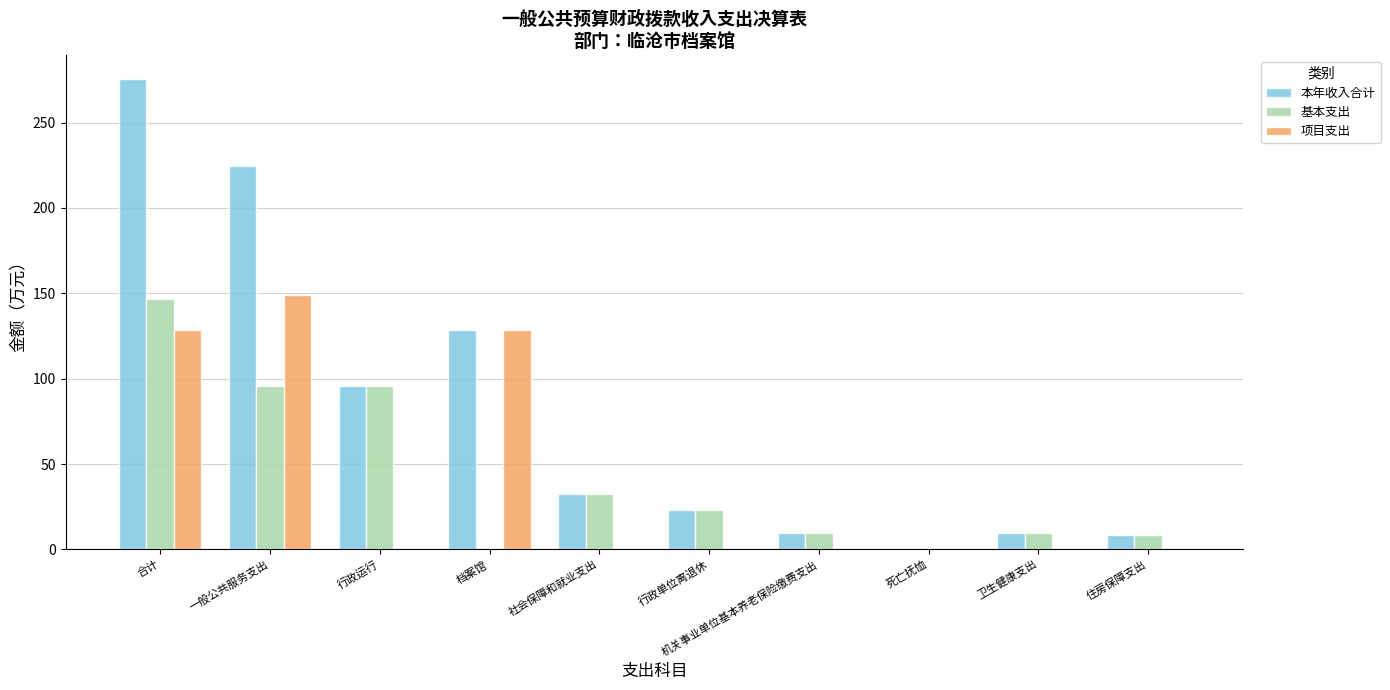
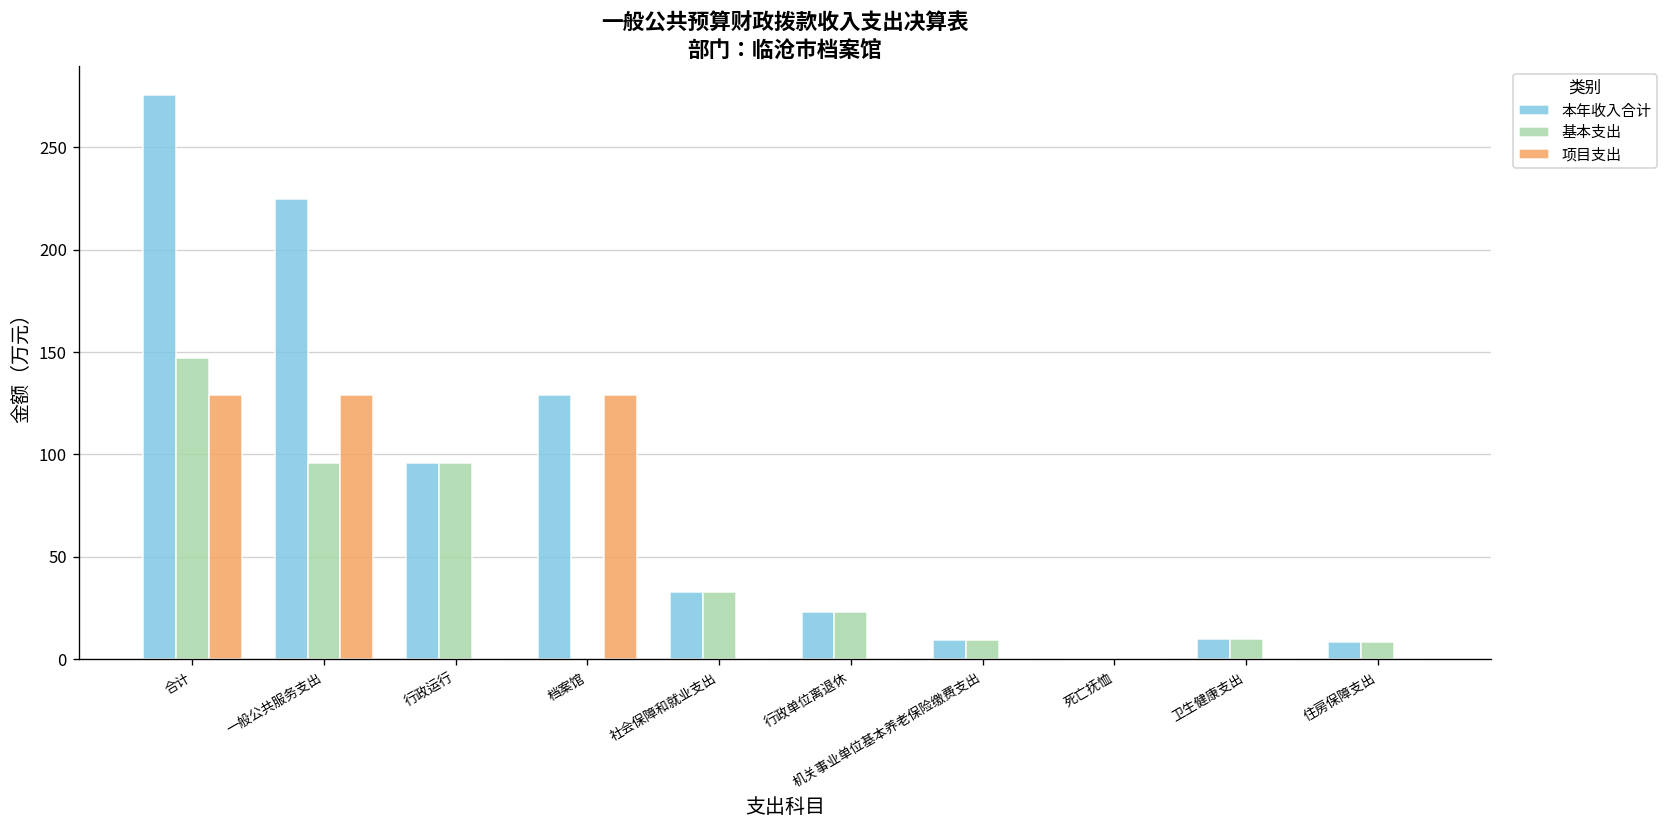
  {
    "本年收入合计": {
      "合计": 276,
      "一般公共服务支出": 225,
      "行政运行": 96,
      "档案馆": 129,
      "社会保障和就业支出": 33,
      "行政单位离退休": 23,
      "机关事业单位基本养老保险缴费支出": 9,
      "卫生健康支出": 10,
      "住房保障支出": 8
    },
    "基本支出": {
      "合计": 147,
      "一般公共服务支出": 96,
      "行政运行": 96,
      "档案馆": 0,
      "社会保障和就业支出": 33,
      "行政单位离退休": 23,
      "机关事业单位基本养老保险缴费支出": 9,
      "卫生健康支出": 10,
      "住房保障支出": 8
    },
    "项目支出": {
      "合计": 129,
-     "一般公共服务支出": 149,
+     "一般公共服务支出": 129,
      "行政运行": 0,
      "档案馆": 129,
      "社会保障和就业支出": 0,
      "行政单位离退休": 0,
      "机关事业单位基本养老保险缴费支出": 0,
      "死亡抚恤": 0,
      "卫生健康支出": 0,
      "住房保障支出": 0
    }
  }
